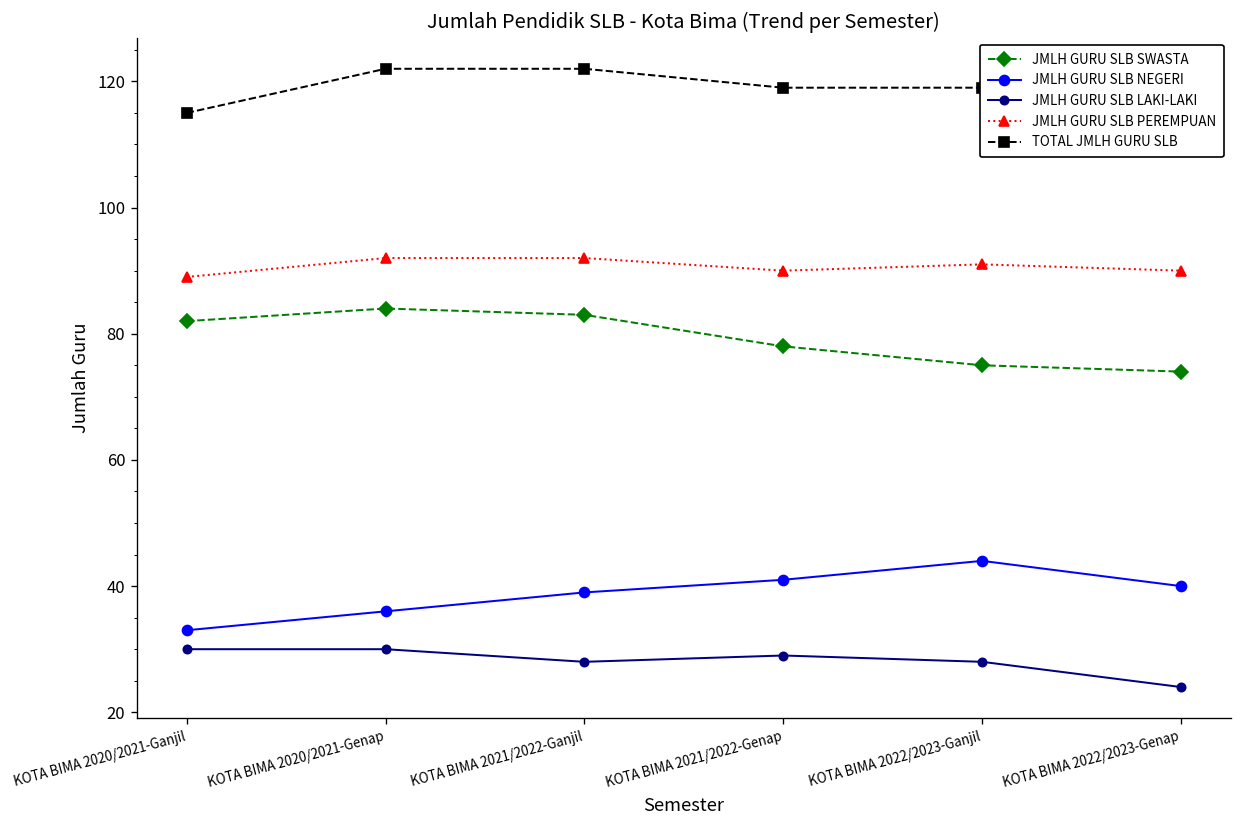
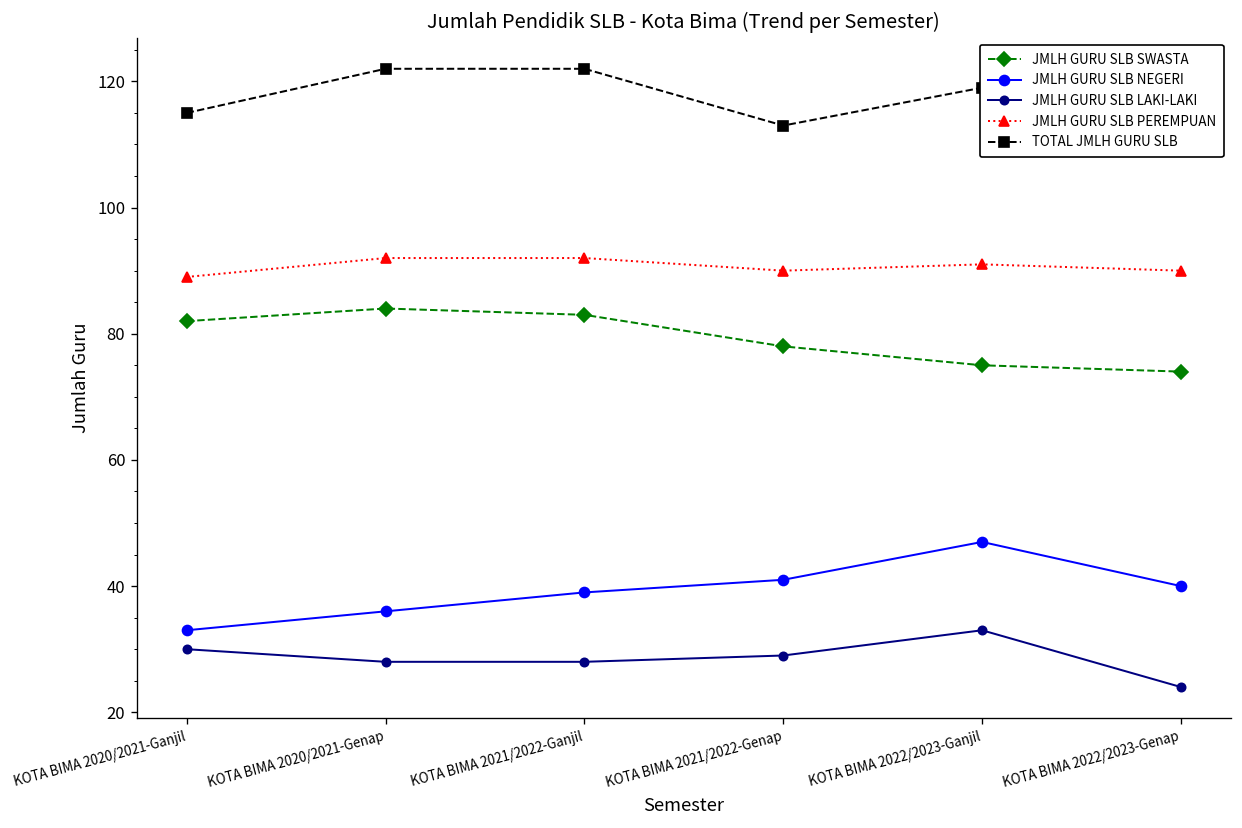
  {
    "JMLH GURU SLB SWASTA": {
      "KOTA BIMA 2020/2021-Ganjil": 82,
      "KOTA BIMA 2020/2021-Genap": 84,
      "KOTA BIMA 2021/2022-Ganjil": 83,
      "KOTA BIMA 2021/2022-Genap": 78,
      "KOTA BIMA 2022/2023-Ganjil": 75,
      "KOTA BIMA 2022/2023-Genap": 74
    },
    "JMLH GURU SLB NEGERI": {
      "KOTA BIMA 2020/2021-Ganjil": 33,
      "KOTA BIMA 2020/2021-Genap": 36,
      "KOTA BIMA 2021/2022-Ganjil": 39,
      "KOTA BIMA 2021/2022-Genap": 41,
-     "KOTA BIMA 2022/2023-Ganjil": 44,
+     "KOTA BIMA 2022/2023-Ganjil": 47,
      "KOTA BIMA 2022/2023-Genap": 40
    },
    "JMLH GURU SLB LAKI-LAKI": {
      "KOTA BIMA 2020/2021-Ganjil": 30,
-     "KOTA BIMA 2020/2021-Genap": 30,
+     "KOTA BIMA 2020/2021-Genap": 28,
      "KOTA BIMA 2021/2022-Ganjil": 28,
      "KOTA BIMA 2021/2022-Genap": 29,
-     "KOTA BIMA 2022/2023-Ganjil": 28,
+     "KOTA BIMA 2022/2023-Ganjil": 33,
      "KOTA BIMA 2022/2023-Genap": 24
    },
    "JMLH GURU SLB PEREMPUAN": {
      "KOTA BIMA 2020/2021-Ganjil": 89,
      "KOTA BIMA 2020/2021-Genap": 92,
      "KOTA BIMA 2021/2022-Ganjil": 92,
      "KOTA BIMA 2021/2022-Genap": 90,
      "KOTA BIMA 2022/2023-Ganjil": 91,
      "KOTA BIMA 2022/2023-Genap": 90
    },
    "TOTAL JMLH GURU SLB": {
      "KOTA BIMA 2020/2021-Ganjil": 115,
      "KOTA BIMA 2020/2021-Genap": 122,
      "KOTA BIMA 2021/2022-Ganjil": 122,
-     "KOTA BIMA 2021/2022-Genap": 119
+     "KOTA BIMA 2021/2022-Genap": 113
    }
  }
